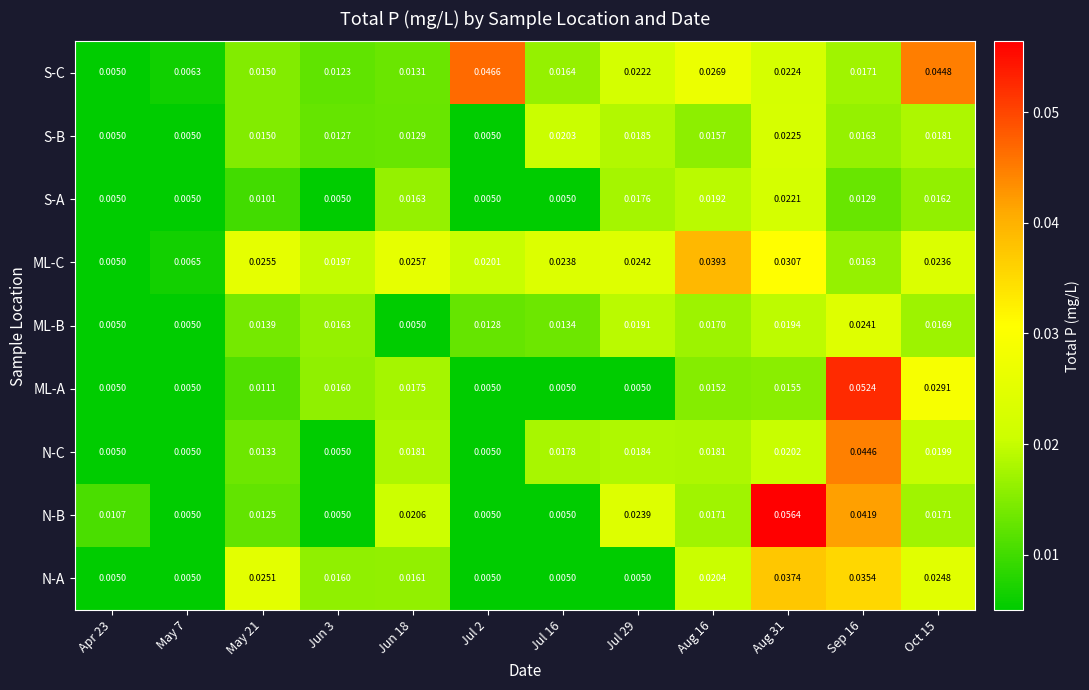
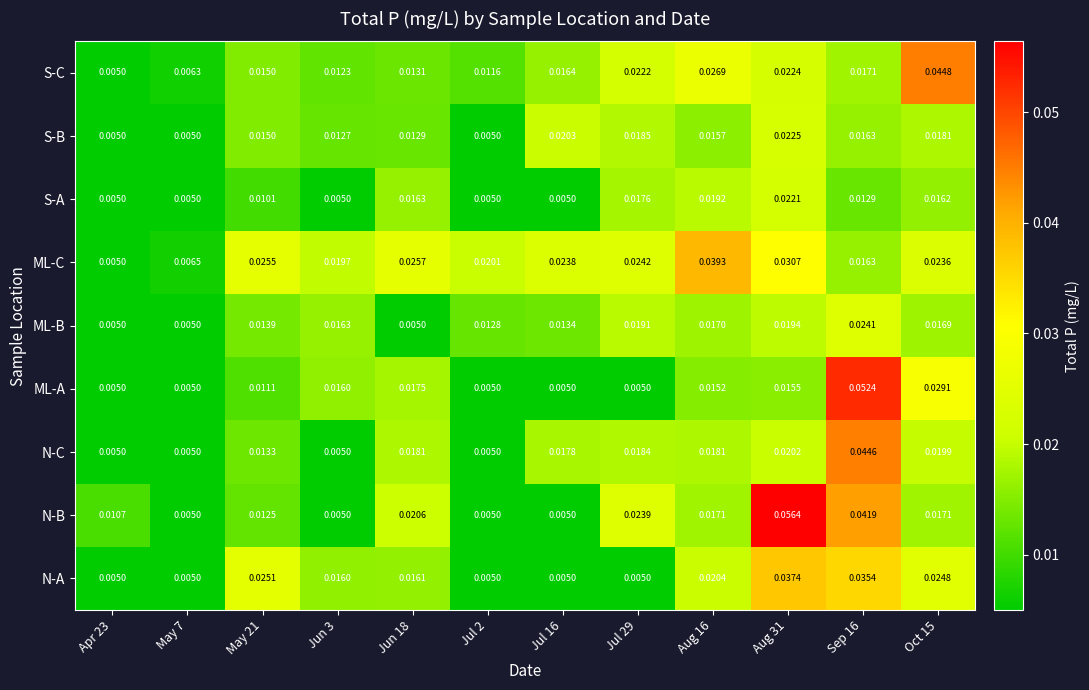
  {
    "S-C": {
      "Apr 23": 0.0050,
      "May 7": 0.0063,
      "May 21": 0.0150,
      "Jun 3": 0.0123,
      "Jun 18": 0.0131,
-     "Jul 2": 0.0466,
+     "Jul 2": 0.0116,
      "Jul 16": 0.0164,
      "Jul 29": 0.0222,
      "Aug 16": 0.0269,
      "Aug 31": 0.0224,
      "Sep 16": 0.0171,
      "Oct 15": 0.0448
    },
    "S-B": {
      "Apr 23": 0.0050,
      "May 7": 0.0050,
      "May 21": 0.0150,
      "Jun 3": 0.0127,
      "Jun 18": 0.0129,
      "Jul 2": 0.0050,
      "Jul 16": 0.0203,
      "Jul 29": 0.0185,
      "Aug 16": 0.0157,
      "Aug 31": 0.0225,
      "Sep 16": 0.0163,
      "Oct 15": 0.0181
    },
    "S-A": {
      "Apr 23": 0.0050,
      "May 7": 0.0050,
      "May 21": 0.0101,
      "Jun 3": 0.0050,
      "Jun 18": 0.0163,
      "Jul 2": 0.0050,
      "Jul 16": 0.0050,
      "Jul 29": 0.0176,
      "Aug 16": 0.0192,
      "Aug 31": 0.0221,
      "Sep 16": 0.0129,
      "Oct 15": 0.0162
    },
    "ML-C": {
      "Apr 23": 0.0050,
      "May 7": 0.0065,
      "May 21": 0.0255,
      "Jun 3": 0.0197,
      "Jun 18": 0.0257,
      "Jul 2": 0.0201,
      "Jul 16": 0.0238,
      "Jul 29": 0.0242,
      "Aug 16": 0.0393,
      "Aug 31": 0.0307,
      "Sep 16": 0.0163,
      "Oct 15": 0.0236
    },
    "ML-B": {
      "Apr 23": 0.0050,
      "May 7": 0.0050,
      "May 21": 0.0139,
      "Jun 3": 0.0163,
      "Jun 18": 0.0050,
      "Jul 2": 0.0128,
      "Jul 16": 0.0134,
      "Jul 29": 0.0191,
      "Aug 16": 0.0170,
      "Aug 31": 0.0194,
      "Sep 16": 0.0241,
      "Oct 15": 0.0169
    },
    "ML-A": {
      "Apr 23": 0.0050,
      "May 7": 0.0050,
      "May 21": 0.0111,
      "Jun 3": 0.0160,
      "Jun 18": 0.0175,
      "Jul 2": 0.0050,
      "Jul 16": 0.0050,
      "Jul 29": 0.0050,
      "Aug 16": 0.0152,
      "Aug 31": 0.0155,
      "Sep 16": 0.0524,
      "Oct 15": 0.0291
    },
    "N-C": {
      "Apr 23": 0.0050,
      "May 7": 0.0050,
      "May 21": 0.0133,
      "Jun 3": 0.0050,
      "Jun 18": 0.0181,
      "Jul 2": 0.0050,
      "Jul 16": 0.0178,
      "Jul 29": 0.0184,
      "Aug 16": 0.0181,
      "Aug 31": 0.0202,
      "Sep 16": 0.0446,
      "Oct 15": 0.0199
    },
    "N-B": {
      "Apr 23": 0.0107,
      "May 7": 0.0050,
      "May 21": 0.0125,
      "Jun 3": 0.0050,
      "Jun 18": 0.0206,
      "Jul 2": 0.0050,
      "Jul 16": 0.0050,
      "Jul 29": 0.0239,
      "Aug 16": 0.0171,
      "Aug 31": 0.0564,
      "Sep 16": 0.0419,
      "Oct 15": 0.0171
    },
    "N-A": {
      "Apr 23": 0.0050,
      "May 7": 0.0050,
      "May 21": 0.0251,
      "Jun 3": 0.0160,
      "Jun 18": 0.0161,
      "Jul 2": 0.0050,
      "Jul 16": 0.0050,
      "Jul 29": 0.0050,
      "Aug 16": 0.0204,
      "Aug 31": 0.0374,
      "Sep 16": 0.0354,
      "Oct 15": 0.0248
    }
  }
